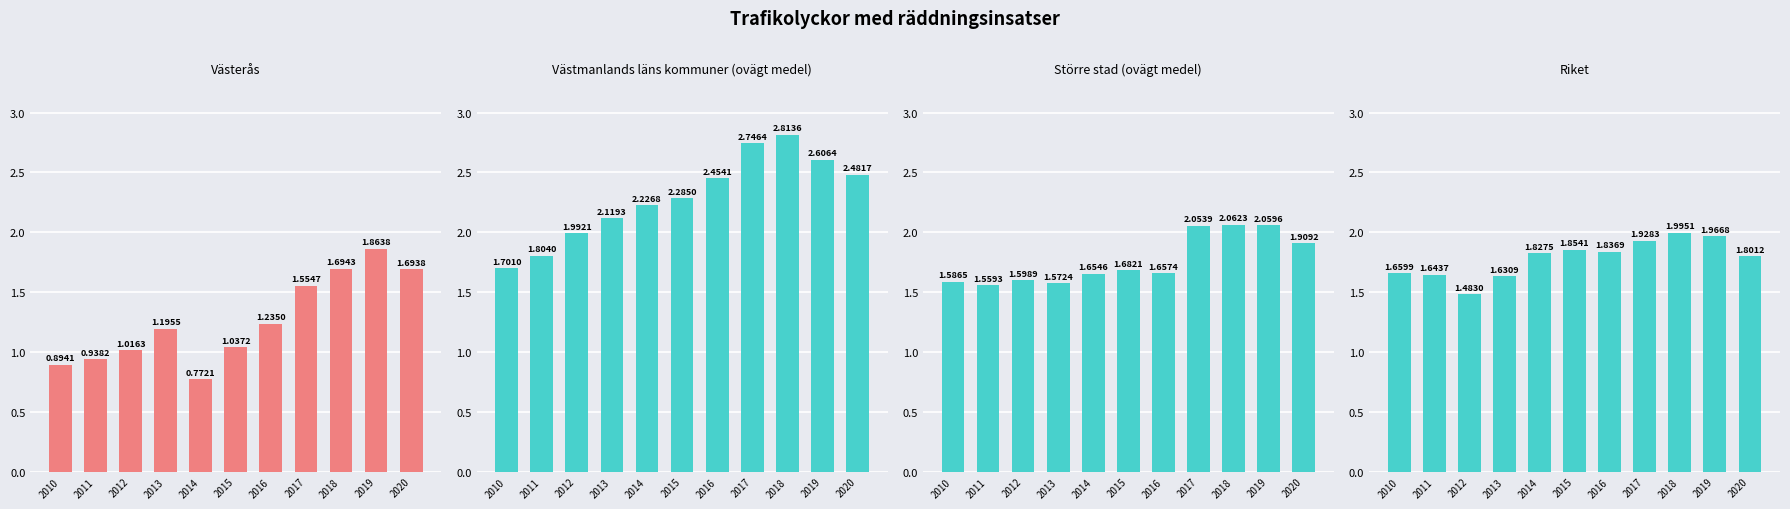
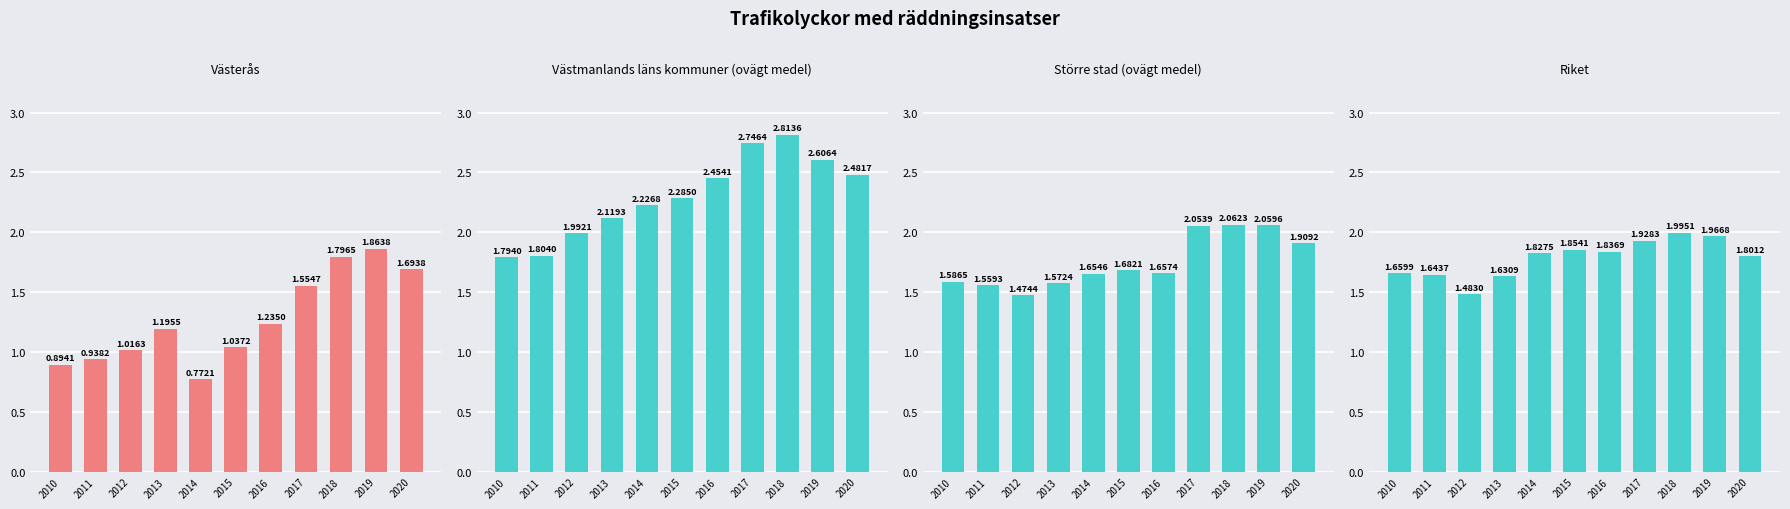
  {
    "Västerås": {
      "2010": 0.8941,
      "2011": 0.9382,
      "2012": 1.0163,
      "2013": 1.1955,
      "2014": 0.7721,
      "2015": 1.0372,
      "2016": 1.2350,
      "2017": 1.5547,
-     "2018": 1.6943,
+     "2018": 1.7965,
      "2019": 1.8638,
      "2020": 1.6938
    },
    "Västmanlands läns kommuner (ovägt medel)": {
-     "2010": 1.7010,
+     "2010": 1.7940,
      "2011": 1.8040,
      "2012": 1.9921,
      "2013": 2.1193,
      "2014": 2.2268,
      "2015": 2.2850,
      "2016": 2.4541,
      "2017": 2.7464,
      "2018": 2.8136,
      "2019": 2.6064,
      "2020": 2.4817
    },
    "Större stad (ovägt medel)": {
      "2010": 1.5865,
      "2011": 1.5593,
-     "2012": 1.5989,
+     "2012": 1.4744,
      "2013": 1.5724,
      "2014": 1.6546,
      "2015": 1.6821,
      "2016": 1.6574,
      "2017": 2.0539,
      "2018": 2.0623,
      "2019": 2.0596,
      "2020": 1.9092
    },
    "Riket": {
      "2010": 1.6599,
      "2011": 1.6437,
      "2012": 1.4830,
      "2013": 1.6309,
      "2014": 1.8275,
      "2015": 1.8541,
      "2016": 1.8369,
      "2017": 1.9283,
      "2018": 1.9951,
      "2019": 1.9668,
      "2020": 1.8012
    }
  }
